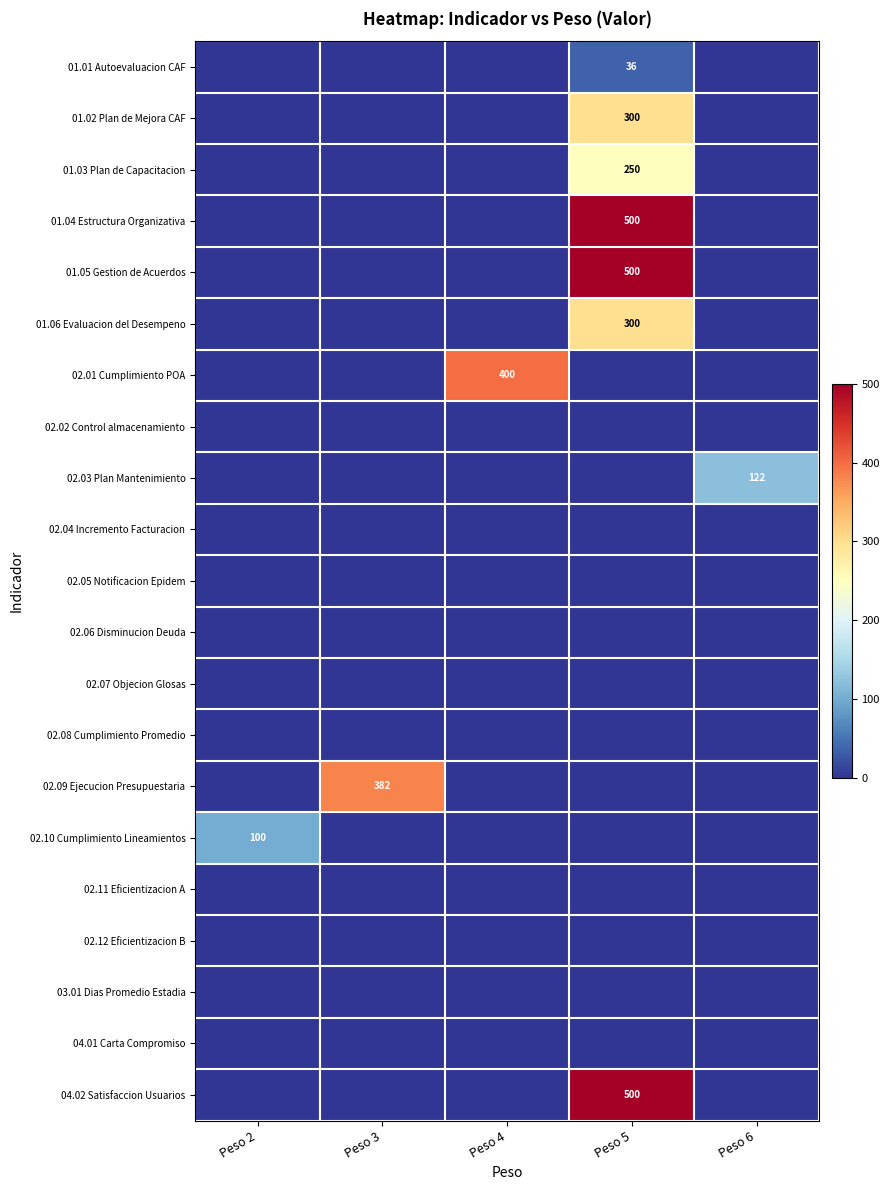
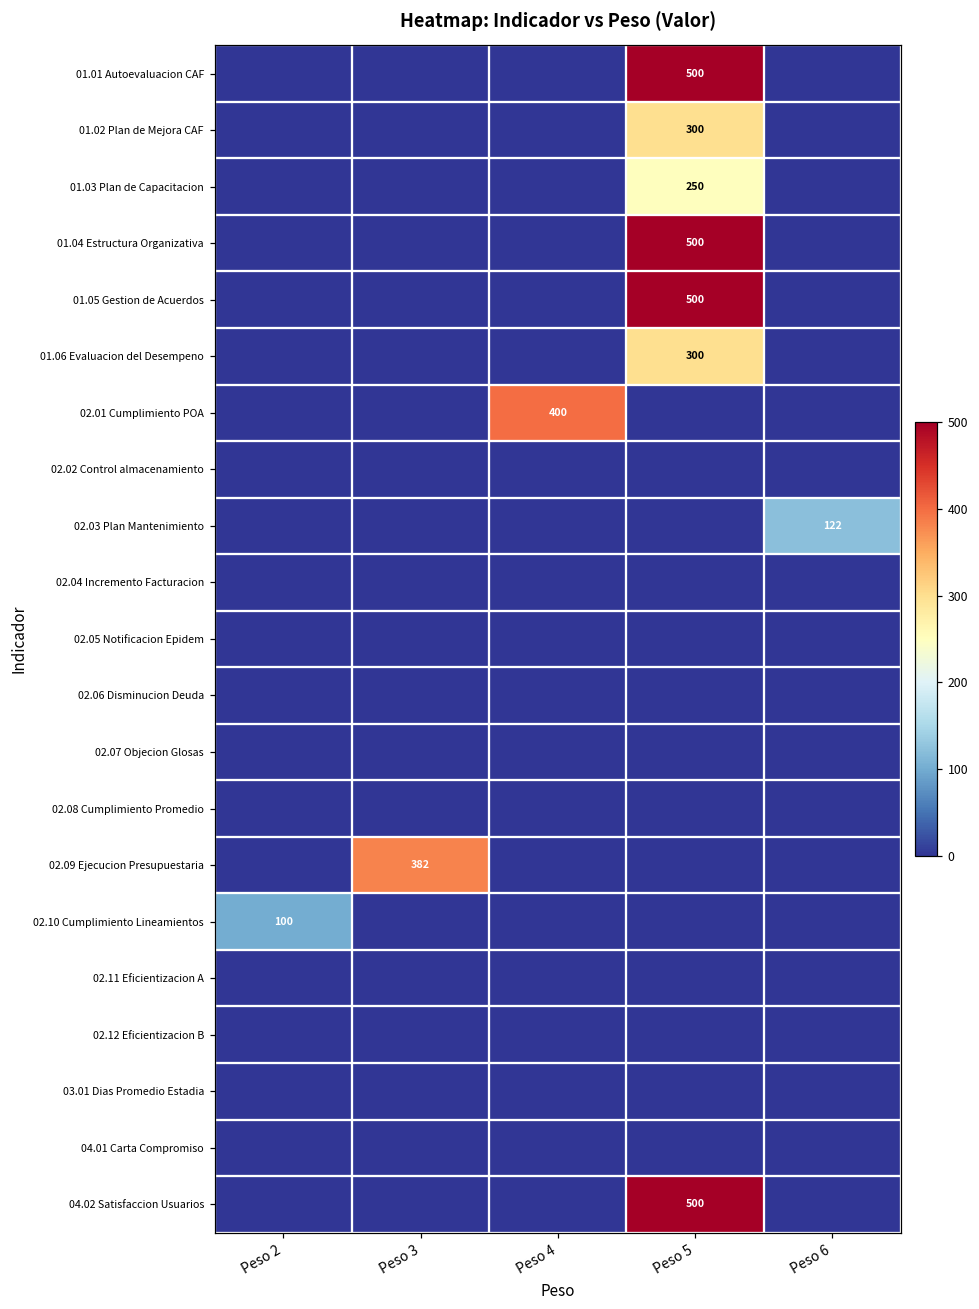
  {
    "01.01 Autoevaluacion CAF": {
-     "Peso 5": 36
+     "Peso 5": 500
    },
    "01.02 Plan de Mejora CAF": {
      "Peso 5": 300
    },
    "01.03 Plan de Capacitacion": {
      "Peso 5": 250
    },
    "01.04 Estructura Organizativa": {
      "Peso 5": 500
    },
    "01.05 Gestion de Acuerdos": {
      "Peso 5": 500
    },
    "01.06 Evaluacion del Desempeno": {
      "Peso 5": 300
    },
    "02.01 Cumplimiento POA": {
      "Peso 4": 400
    },
    "02.03 Plan Mantenimiento": {
      "Peso 6": 122
    },
    "02.09 Ejecucion Presupuestaria": {
      "Peso 3": 382
    },
    "02.10 Cumplimiento Lineamientos": {
      "Peso 2": 100
    },
    "04.02 Satisfaccion Usuarios": {
      "Peso 5": 500
    }
  }
